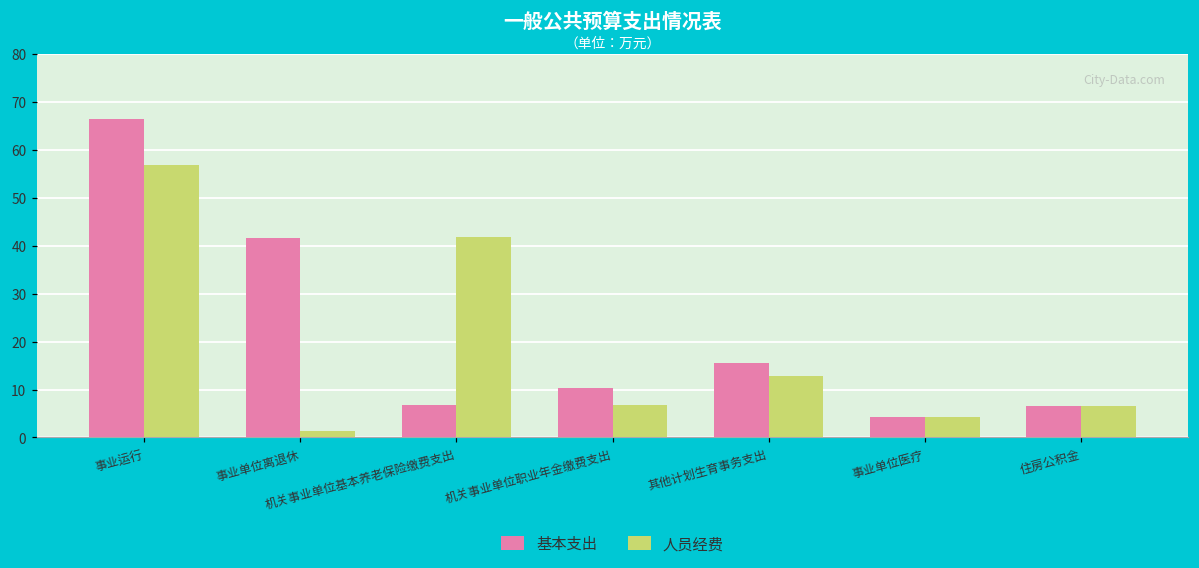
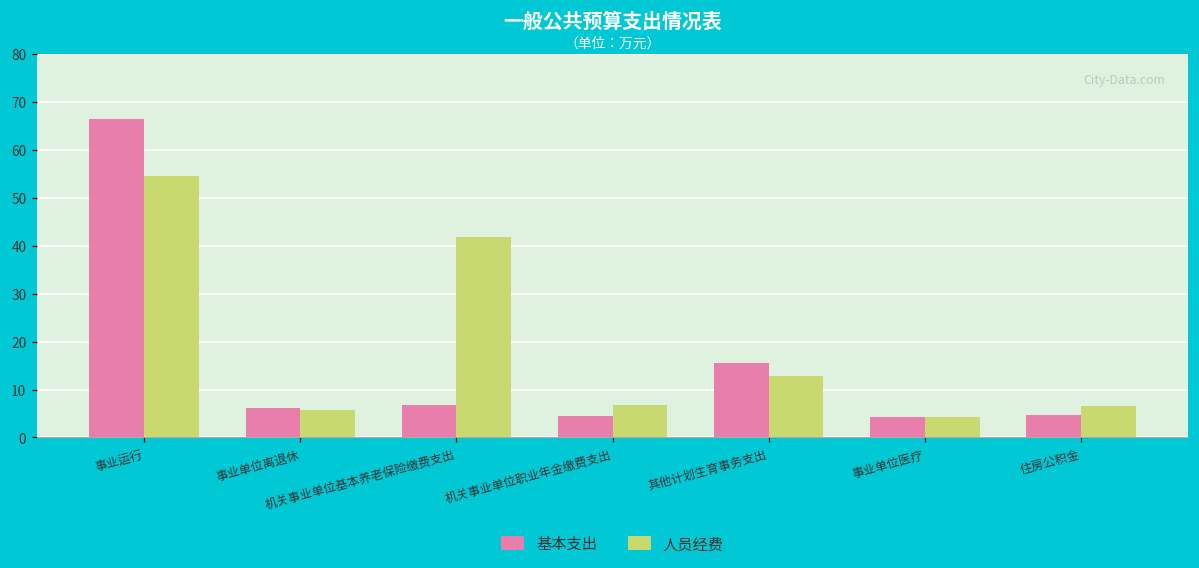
  {
    "基本支出": {
      "事业运行": 66,
-     "事业单位离退休": 42,
+     "事业单位离退休": 6,
      "机关事业单位基本养老保险缴费支出": 7,
-     "机关事业单位职业年金缴费支出": 10,
+     "机关事业单位职业年金缴费支出": 4,
      "其他计划生育事务支出": 16,
      "事业单位医疗": 4,
-     "住房公积金": 7
+     "住房公积金": 5
    },
    "人员经费": {
-     "事业运行": 57,
-     "事业单位离退休": 1,
+     "事业运行": 55,
+     "事业单位离退休": 6,
      "机关事业单位基本养老保险缴费支出": 42,
      "机关事业单位职业年金缴费支出": 7,
      "其他计划生育事务支出": 13,
      "事业单位医疗": 4,
      "住房公积金": 7
    }
  }
